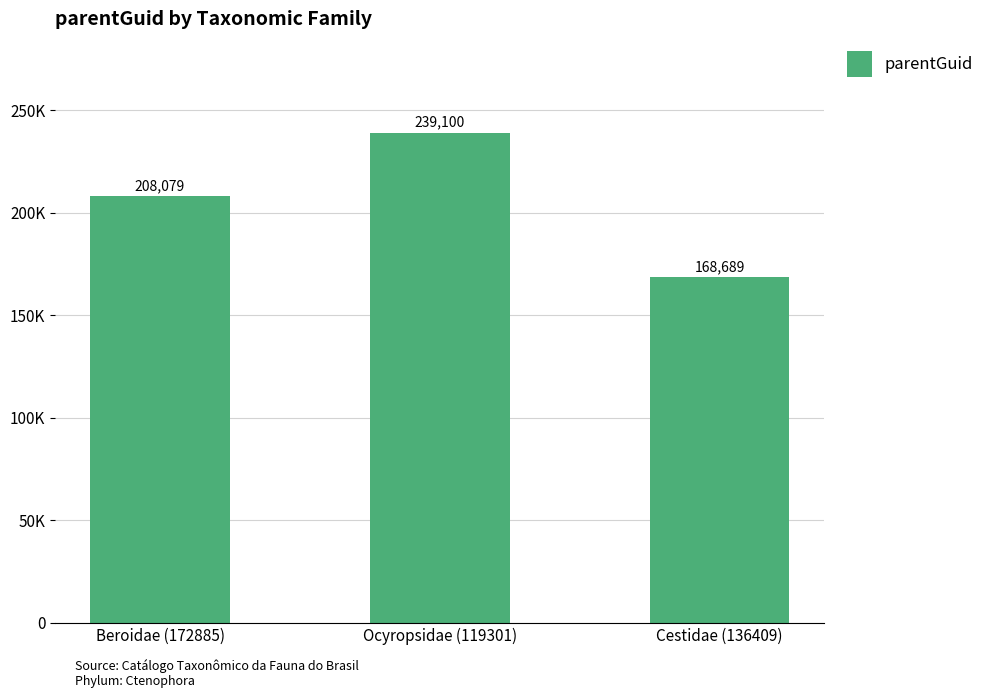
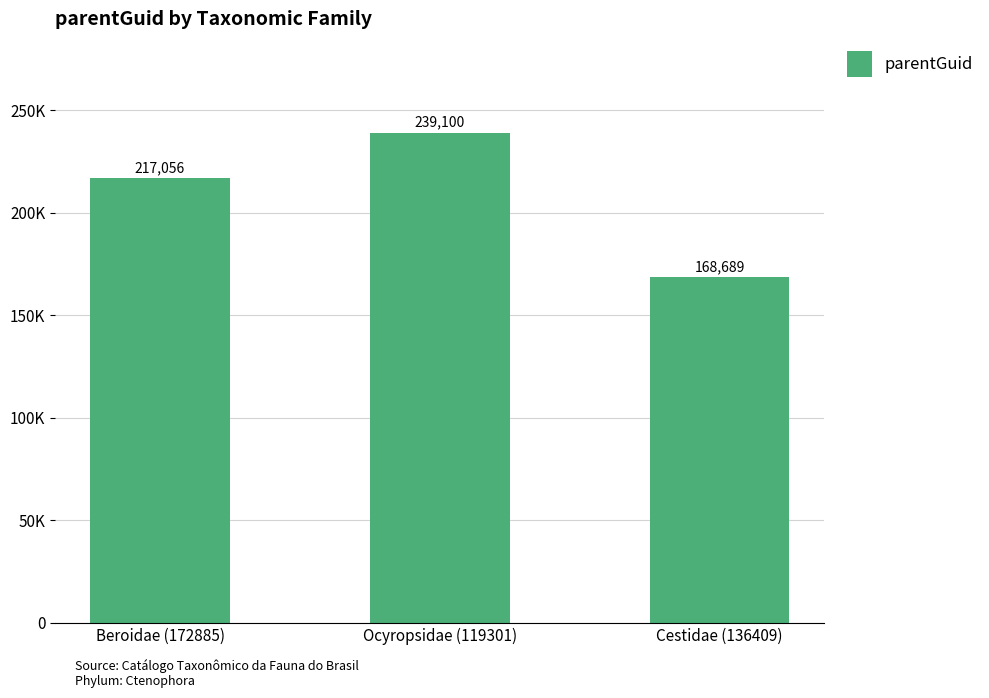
  {
-   "Beroidae (172885)": "208,079",
+   "Beroidae (172885)": "217,056",
    "Ocyropsidae (119301)": "239,100",
    "Cestidae (136409)": "168,689"
  }
